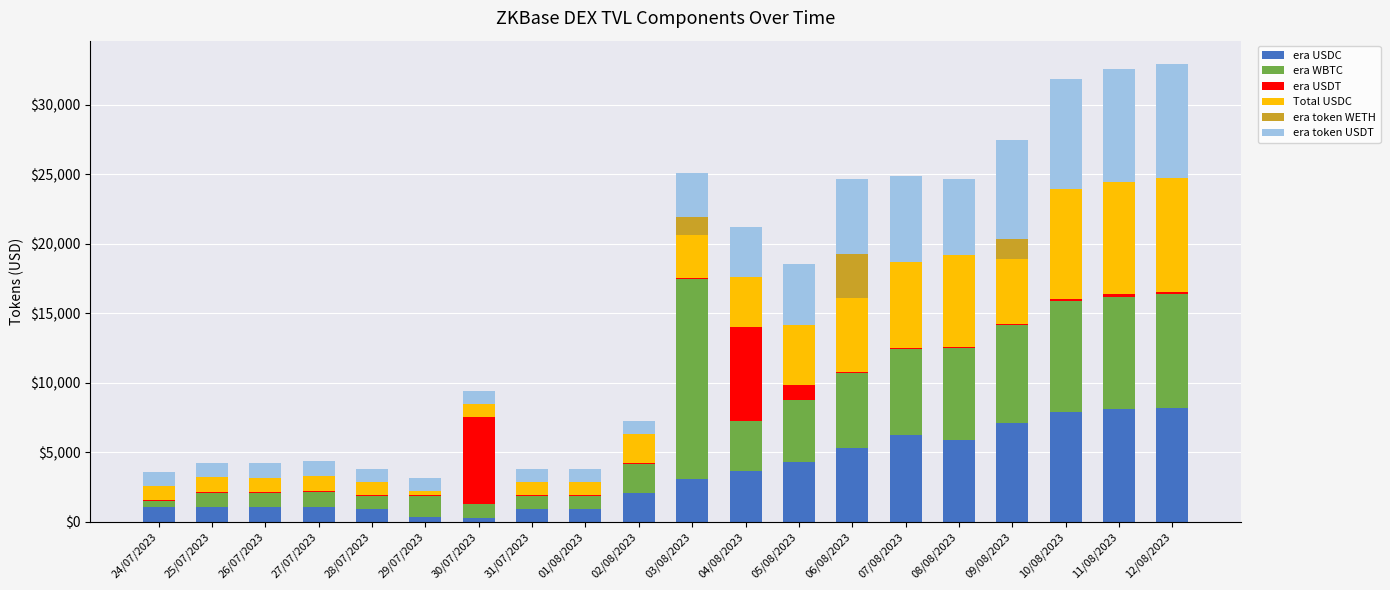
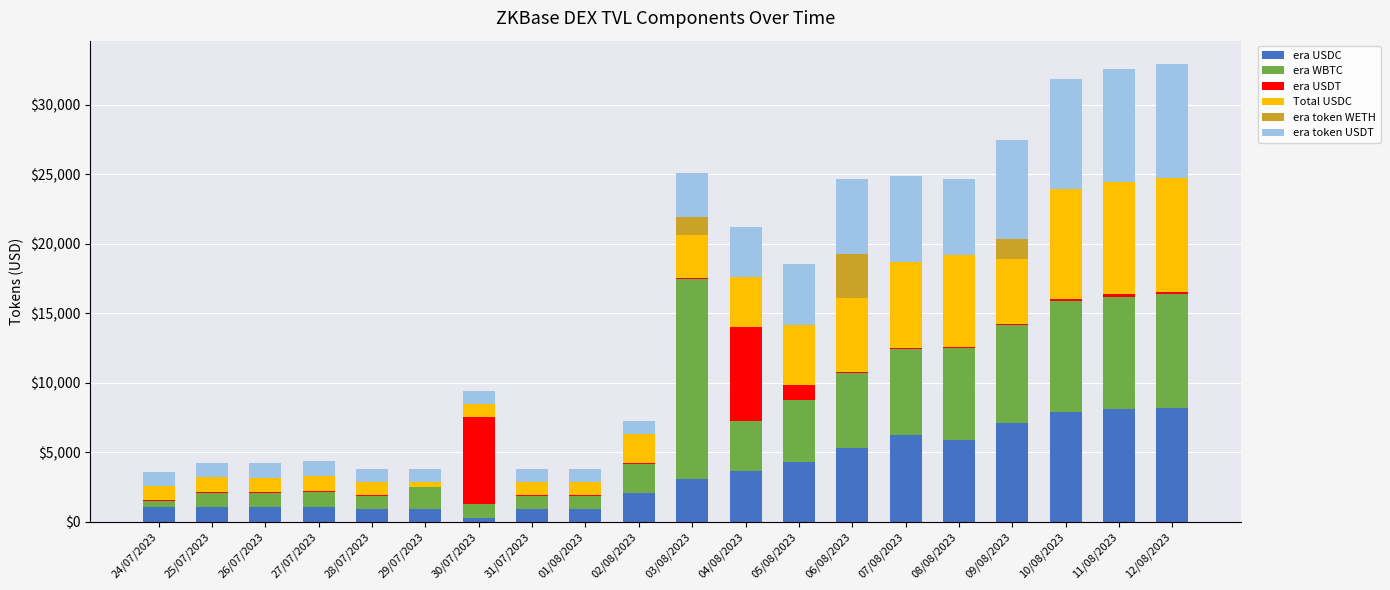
  {
    "era USDC": {
      "24/07/2023": "$1,000",
      "25/07/2023": "$1,000",
      "26/07/2023": "$1,000",
      "27/07/2023": "$1,100",
      "28/07/2023": "$900",
-     "29/07/2023": "$300",
+     "29/07/2023": "$900",
      "30/07/2023": "$300",
      "31/07/2023": "$900",
      "01/08/2023": "$900",
      "02/08/2023": "$2,100",
      "03/08/2023": "$3,100",
      "04/08/2023": "$3,600",
      "05/08/2023": "$4,300",
      "06/08/2023": "$5,300",
      "07/08/2023": "$6,200",
      "08/08/2023": "$5,800",
      "09/08/2023": "$7,100",
      "10/08/2023": "$7,900",
      "11/08/2023": "$8,100",
      "12/08/2023": "$8,200"
    },
    "era WBTC": {
      "24/07/2023": "$400",
      "25/07/2023": "$1,000",
      "26/07/2023": "$1,100",
      "27/07/2023": "$1,100",
      "28/07/2023": "$1,000",
      "29/07/2023": "$1,500",
      "30/07/2023": "$1,000",
      "31/07/2023": "$900",
      "01/08/2023": "$900",
      "02/08/2023": "$2,100",
      "03/08/2023": "$14,400",
      "04/08/2023": "$3,600",
      "05/08/2023": "$4,400",
      "06/08/2023": "$5,300",
      "07/08/2023": "$6,200",
      "08/08/2023": "$6,700",
      "09/08/2023": "$7,100",
      "10/08/2023": "$7,900",
      "11/08/2023": "$8,100",
      "12/08/2023": "$8,200"
    },
    "era USDT": {
      "30/07/2023": "$6,300",
      "04/08/2023": "$6,800",
      "05/08/2023": "$1,100"
    },
    "Total USDC": {
      "24/07/2023": "$1,000",
      "25/07/2023": "$1,000",
      "26/07/2023": "$1,000",
      "27/07/2023": "$1,100",
      "28/07/2023": "$900",
      "29/07/2023": "$300",
      "30/07/2023": "$900",
      "31/07/2023": "$900",
      "01/08/2023": "$900",
      "02/08/2023": "$2,100",
      "03/08/2023": "$3,100",
      "04/08/2023": "$3,600",
      "05/08/2023": "$4,300",
      "06/08/2023": "$5,300",
      "07/08/2023": "$6,200",
      "08/08/2023": "$6,600",
      "09/08/2023": "$4,700",
      "10/08/2023": "$7,900",
      "11/08/2023": "$8,100",
      "12/08/2023": "$8,200"
    },
    "era token WETH": {
      "03/08/2023": "$1,300",
      "06/08/2023": "$3,200",
      "09/08/2023": "$1,400"
    },
    "era token USDT": {
      "24/07/2023": "$1,100",
      "25/07/2023": "$1,000",
      "26/07/2023": "$1,100",
      "27/07/2023": "$1,100",
      "28/07/2023": "$1,000",
      "29/07/2023": "$900",
      "30/07/2023": "$1,000",
      "31/07/2023": "$900",
      "01/08/2023": "$900",
      "02/08/2023": "$900",
      "03/08/2023": "$3,200",
      "04/08/2023": "$3,600",
      "05/08/2023": "$4,400",
      "06/08/2023": "$5,300",
      "07/08/2023": "$6,200",
      "08/08/2023": "$5,400",
      "09/08/2023": "$7,100",
      "10/08/2023": "$7,900",
      "11/08/2023": "$8,100",
      "12/08/2023": "$8,200"
    }
  }
